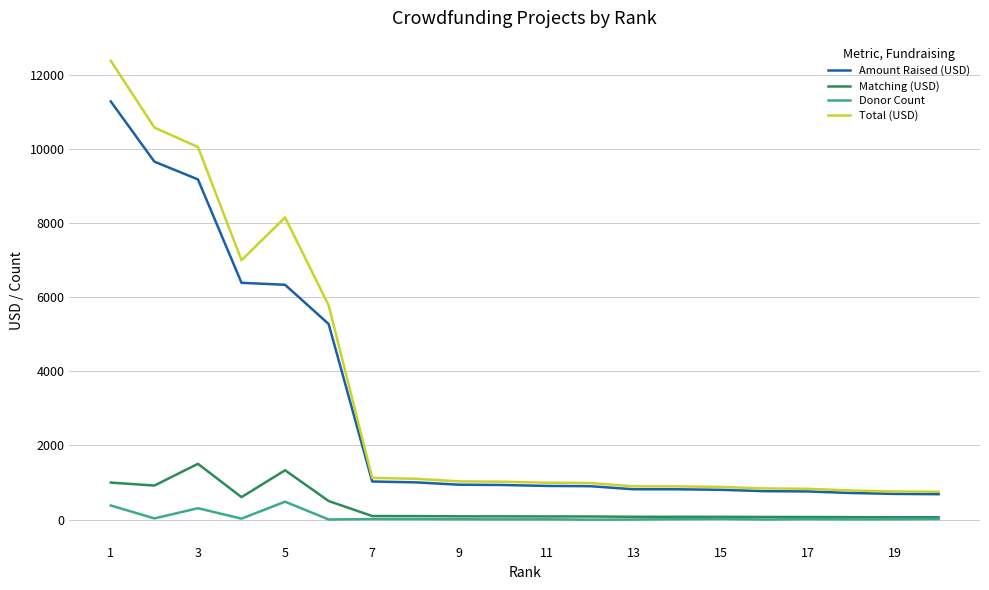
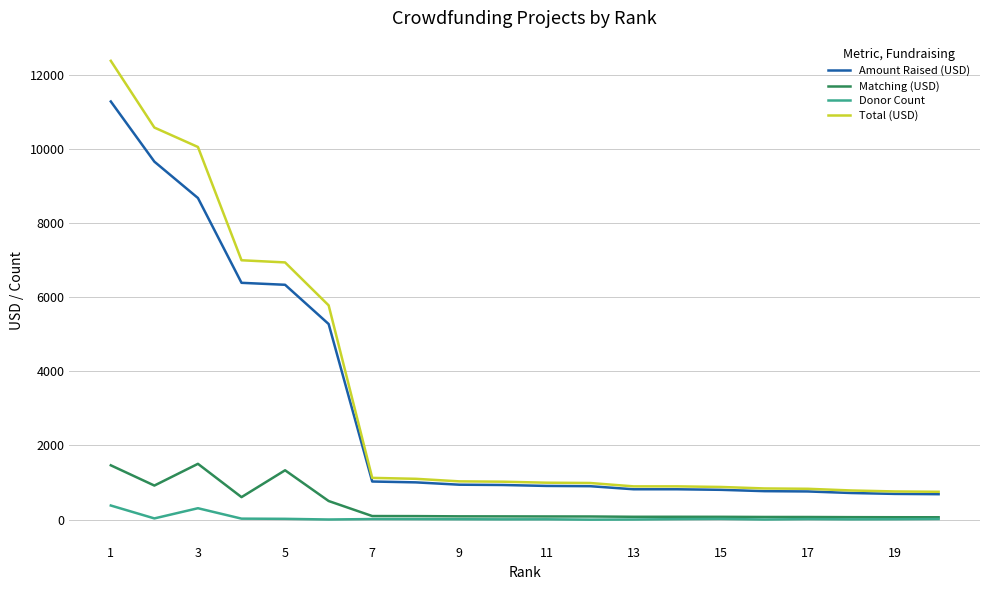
  {
    "Amount Raised (USD)": {
      "1": 11300,
-     "3": 9200,
+     "3": 8700,
      "5": 6300,
      "7": 1000,
      "9": 900,
      "11": 900,
      "13": 800,
      "15": 800,
      "17": 800
    },
    "Matching (USD)": {
-     "1": 1000,
+     "1": 1500,
      "3": 1500,
      "5": 1300,
      "7": 100,
      "9": 100,
      "11": 100,
      "13": 100
    },
    "Donor Count": {
      "1": 400,
      "3": 300,
-     "5": 500,
+     "5": 0,
      "7": 0,
      "9": 0,
      "11": 0,
      "13": 0
    },
    "Total (USD)": {
      "1": 12400,
      "3": 10000,
-     "5": 8200,
+     "5": 6900,
      "7": 1100,
      "9": 1000,
      "11": 1000,
      "13": 900,
      "15": 900,
      "17": 800
    }
  }
